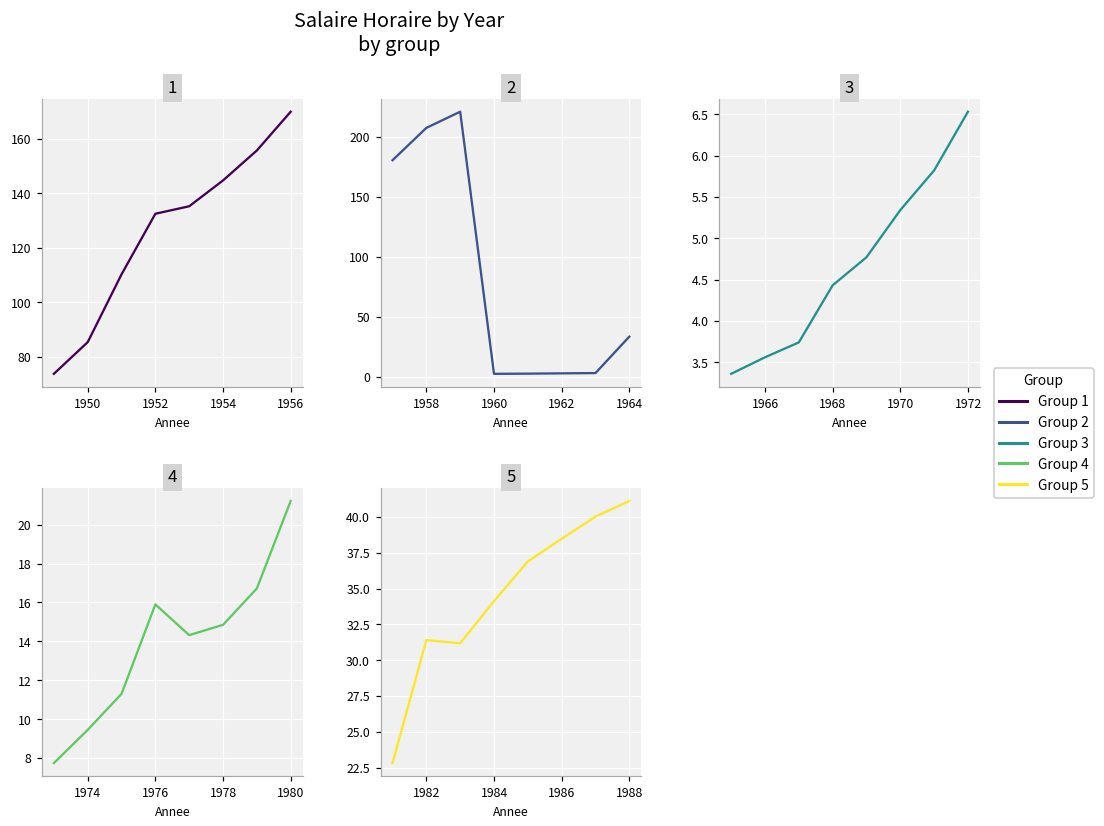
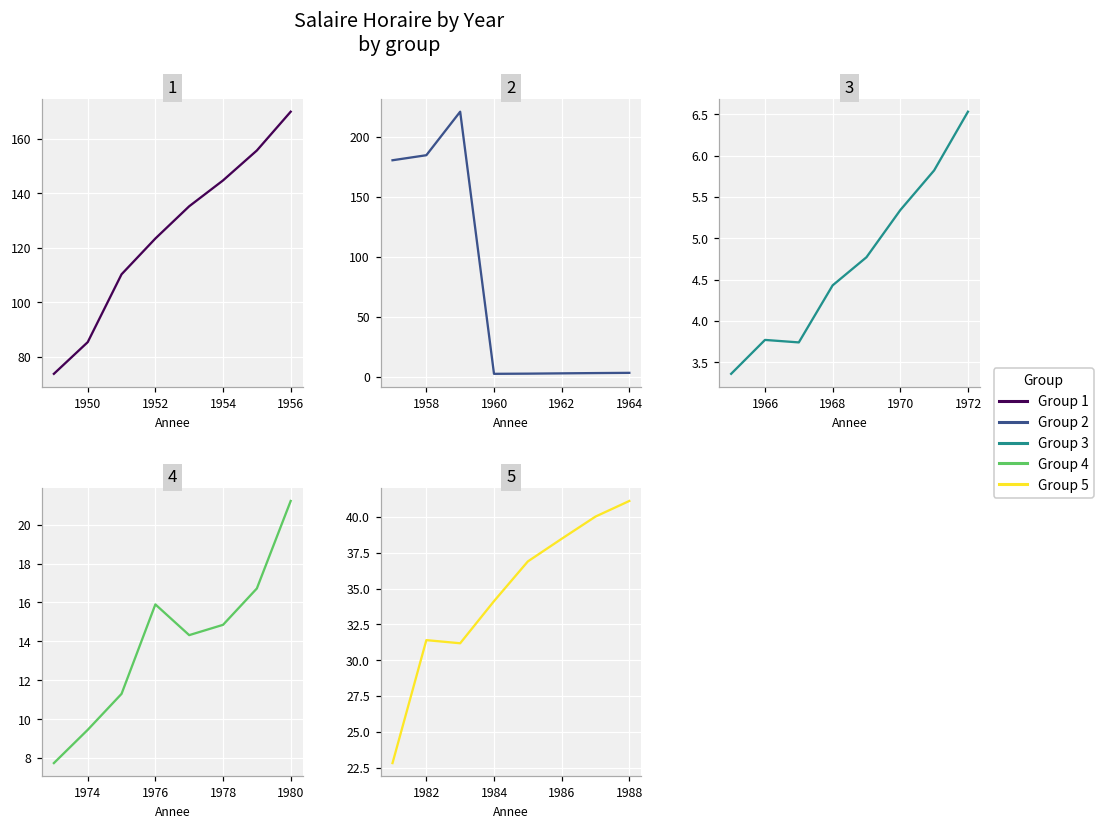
  {
    "1": {
      "1950": 85,
-     "1952": 133,
+     "1952": 123,
      "1954": 145,
      "1956": 170
    },
    "2": {
-     "1958": 208,
+     "1958": 185,
      "1960": 2,
      "1962": 3,
-     "1964": 33
+     "1964": 3
    },
    "3": {
-     "1966": 3.6,
+     "1966": 3.8,
      "1968": 4.4,
      "1970": 5.3,
      "1972": 6.5
    },
    "4": {
      "1974": 9.5,
      "1976": 15.9,
      "1978": 14.9,
      "1980": 21.2
    },
    "5": {
      "1982": 31.4,
      "1984": 34.1,
      "1986": 38.5,
      "1988": 41.1
    }
  }
